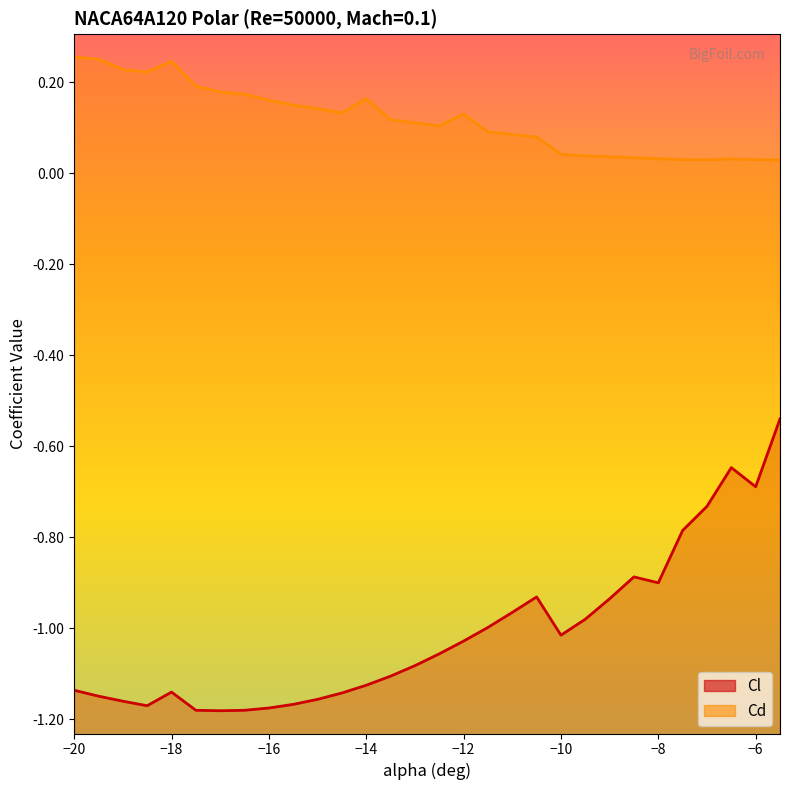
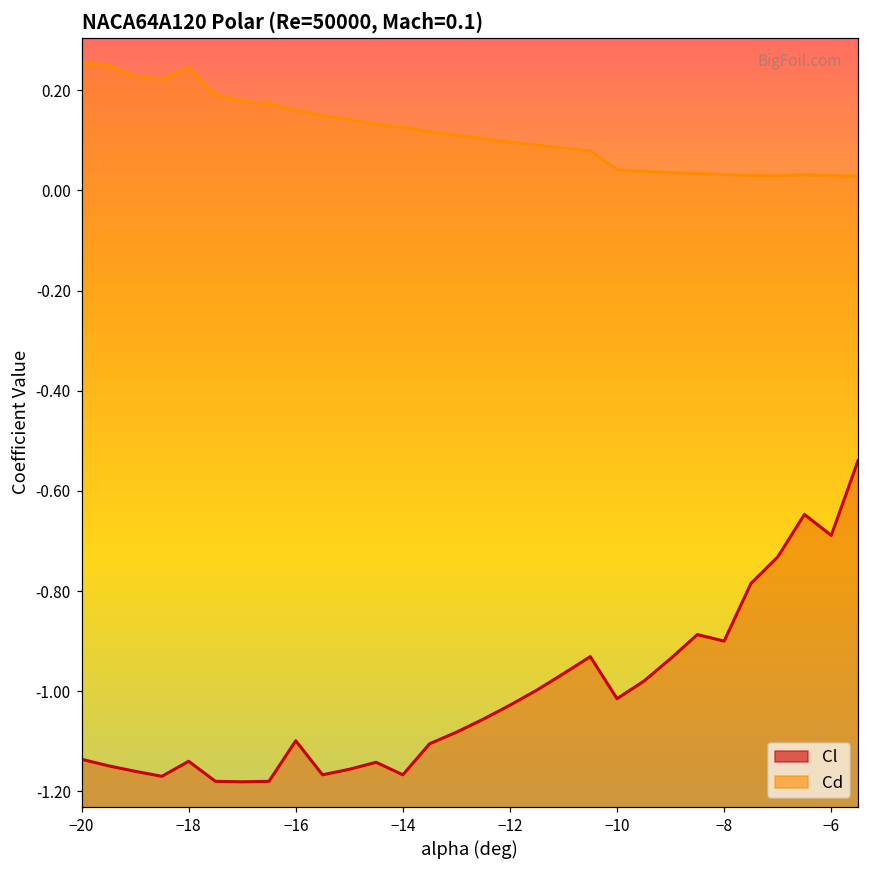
  {
    "Cl": {
      "−20": -1.14,
      "−18": -1.14,
-     "−16": -1.18,
-     "−14": -1.13,
+     "−16": -1.10,
+     "−14": -1.17,
      "−12": -1.03,
      "−10": -1.02,
      "−8": -0.90,
      "−6": -0.69
    },
    "Cd": {
      "−20": 0.25,
      "−18": 0.25,
      "−16": 0.16,
-     "−14": 0.16,
-     "−12": 0.13,
+     "−14": 0.13,
+     "−12": 0.10,
      "−10": 0.04,
      "−8": 0.03,
      "−6": 0.03
    }
  }
